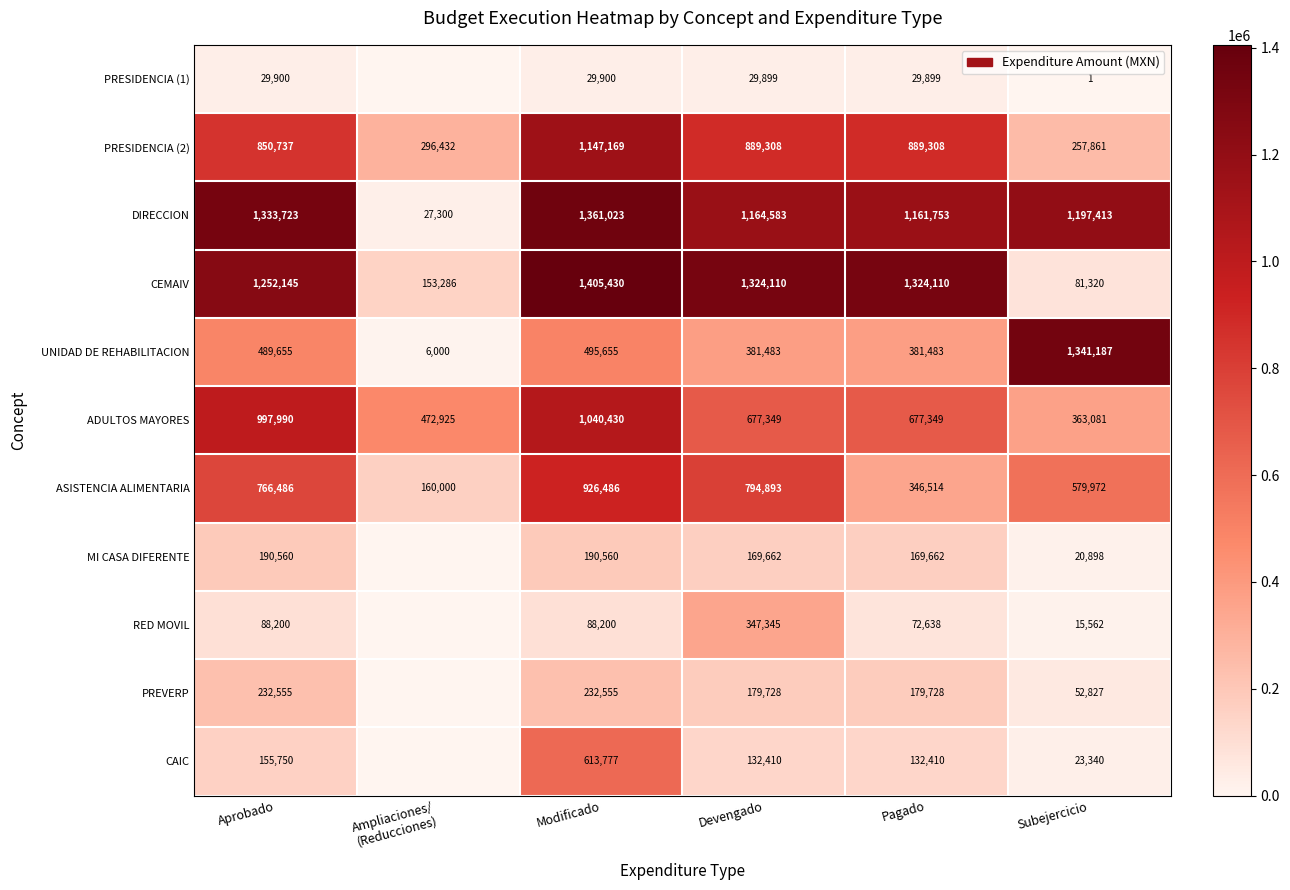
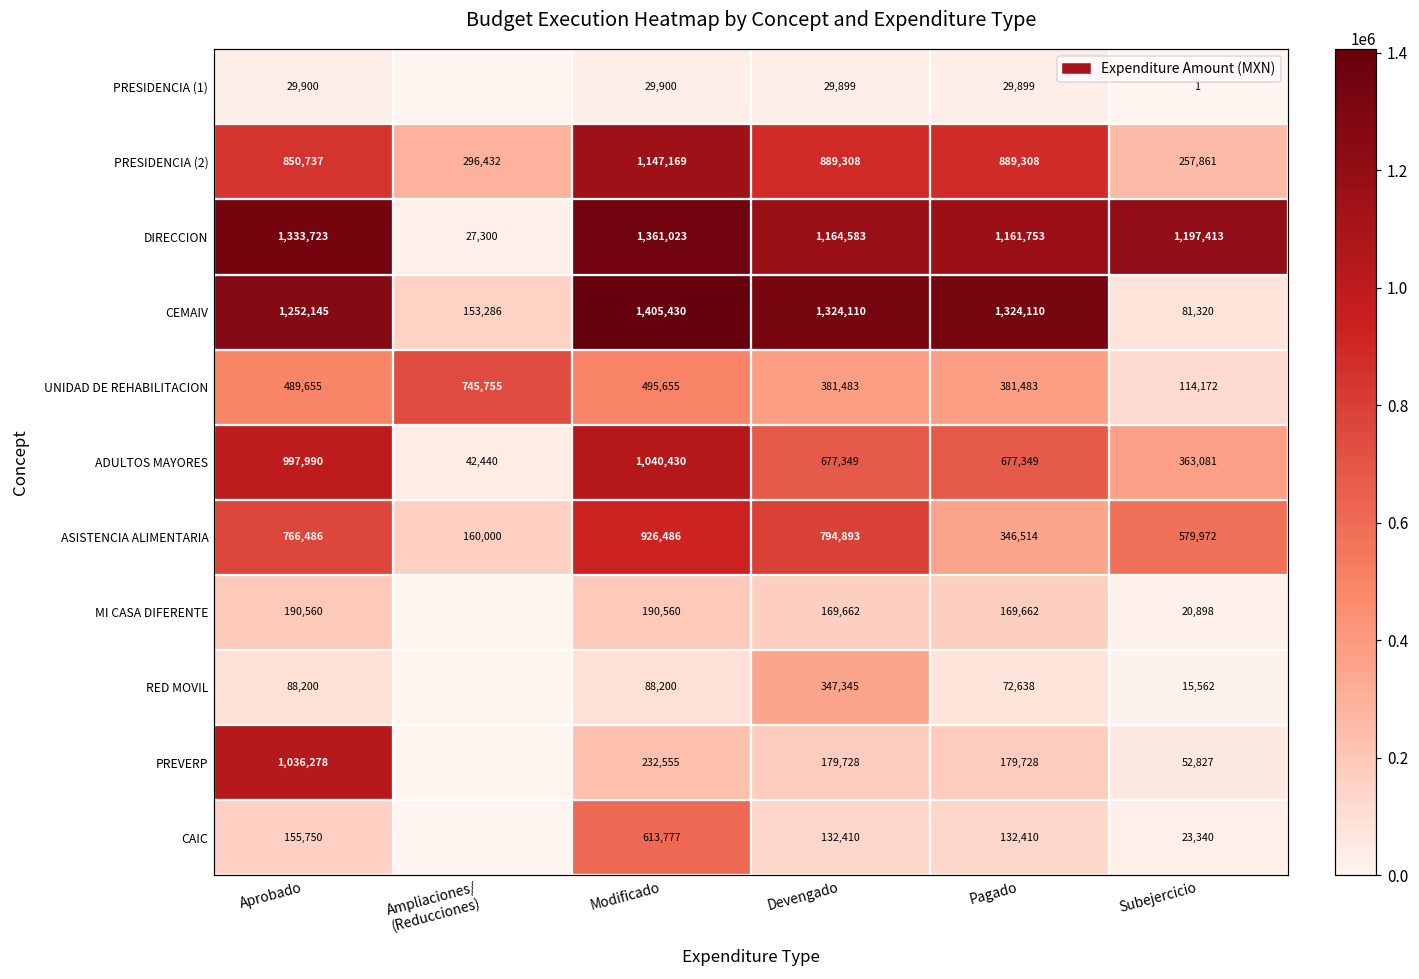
  {
    "PRESIDENCIA (1)": {
      "Aprobado": "29,900",
      "Modificado": "29,900",
      "Devengado": "29,899",
      "Pagado": "29,899"
    },
    "PRESIDENCIA (2)": {
      "Aprobado": "850,737",
      "Ampliaciones/ (Reducciones)": "296,432",
      "Modificado": "1,147,169",
      "Devengado": "889,308",
      "Pagado": "889,308",
      "Subejercicio": "257,861"
    },
    "DIRECCION": {
      "Aprobado": "1,333,723",
      "Ampliaciones/ (Reducciones)": "27,300",
      "Modificado": "1,361,023",
      "Devengado": "1,164,583",
      "Pagado": "1,161,753",
      "Subejercicio": "1,197,413"
    },
    "CEMAIV": {
      "Aprobado": "1,252,145",
      "Ampliaciones/ (Reducciones)": "153,286",
      "Modificado": "1,405,430",
      "Devengado": "1,324,110",
      "Pagado": "1,324,110",
      "Subejercicio": "81,320"
    },
    "UNIDAD DE REHABILITACION": {
      "Aprobado": "489,655",
-     "Ampliaciones/ (Reducciones)": "6,000",
+     "Ampliaciones/ (Reducciones)": "745,755",
      "Modificado": "495,655",
      "Devengado": "381,483",
      "Pagado": "381,483",
-     "Subejercicio": "1,341,187"
+     "Subejercicio": "114,172"
    },
    "ADULTOS MAYORES": {
      "Aprobado": "997,990",
-     "Ampliaciones/ (Reducciones)": "472,925",
+     "Ampliaciones/ (Reducciones)": "42,440",
      "Modificado": "1,040,430",
      "Devengado": "677,349",
      "Pagado": "677,349",
      "Subejercicio": "363,081"
    },
    "ASISTENCIA ALIMENTARIA": {
      "Aprobado": "766,486",
      "Ampliaciones/ (Reducciones)": "160,000",
      "Modificado": "926,486",
      "Devengado": "794,893",
      "Pagado": "346,514",
      "Subejercicio": "579,972"
    },
    "MI CASA DIFERENTE": {
      "Aprobado": "190,560",
      "Modificado": "190,560",
      "Devengado": "169,662",
      "Pagado": "169,662",
      "Subejercicio": "20,898"
    },
    "RED MOVIL": {
      "Aprobado": "88,200",
      "Modificado": "88,200",
      "Devengado": "347,345",
      "Pagado": "72,638",
      "Subejercicio": "15,562"
    },
    "PREVERP": {
-     "Aprobado": "232,555",
+     "Aprobado": "1,036,278",
      "Modificado": "232,555",
      "Devengado": "179,728",
      "Pagado": "179,728",
      "Subejercicio": "52,827"
    },
    "CAIC": {
      "Aprobado": "155,750",
      "Modificado": "613,777",
      "Devengado": "132,410",
      "Pagado": "132,410",
      "Subejercicio": "23,340"
    }
  }
